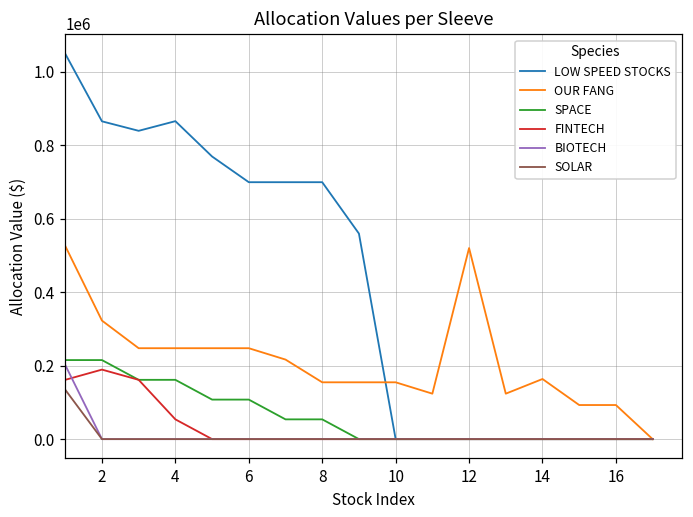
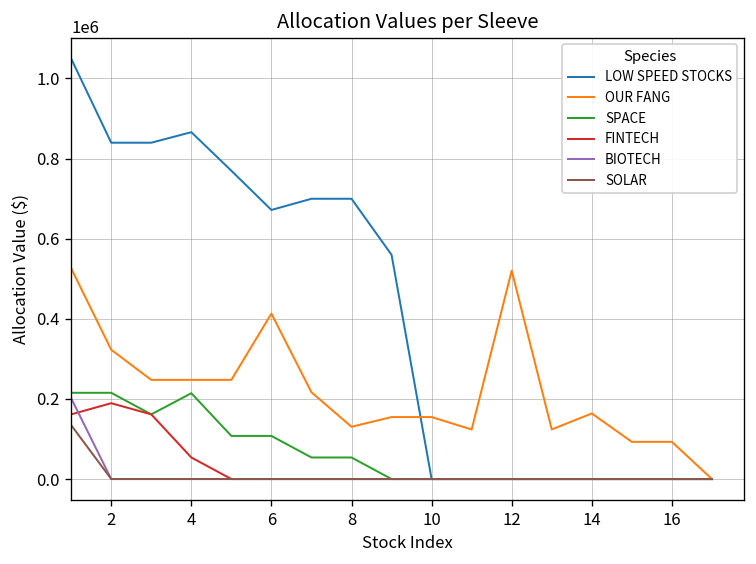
  {
    "LOW SPEED STOCKS": {
-     "2": 870000,
+     "2": 840000,
      "4": 870000,
-     "6": 700000,
+     "6": 670000,
      "8": 700000
    },
    "OUR FANG": {
      "2": 320000,
      "4": 250000,
-     "6": 250000,
-     "8": 150000,
+     "6": 410000,
+     "8": 130000,
      "10": 150000,
      "12": 520000,
      "14": 160000,
      "16": 90000
    },
    "SPACE": {
      "2": 220000,
-     "4": 160000,
+     "4": 210000,
      "6": 110000,
      "8": 50000
    },
    "FINTECH": {
      "2": 190000,
      "4": 50000
    }
  }
